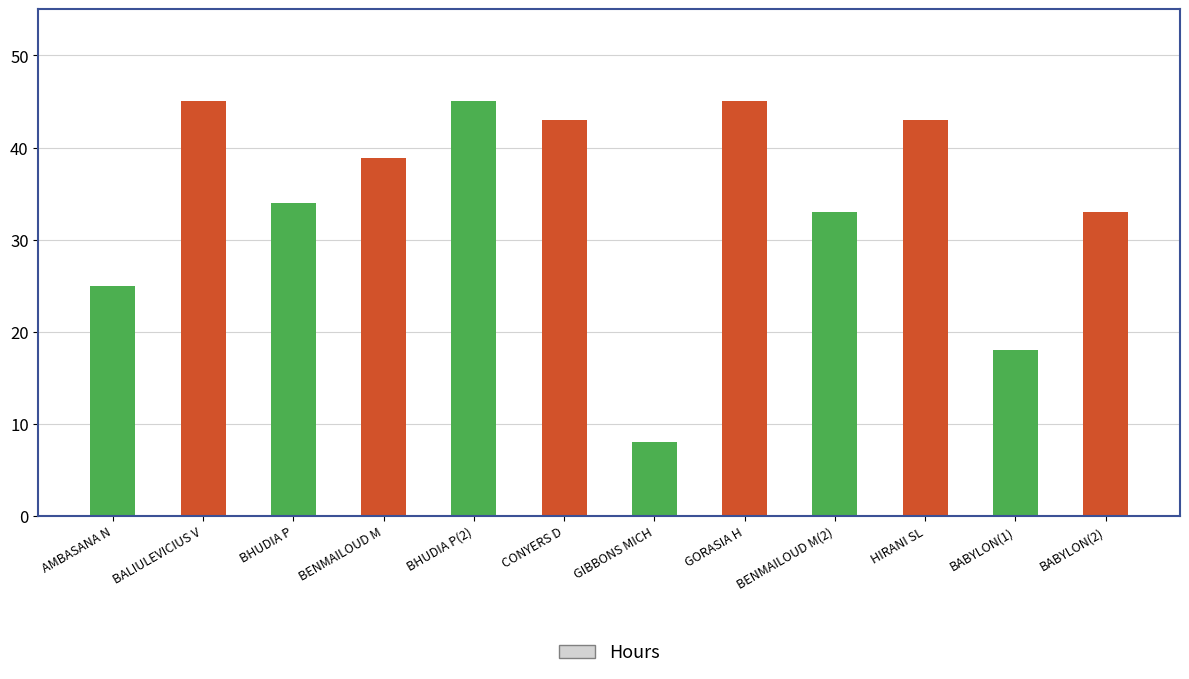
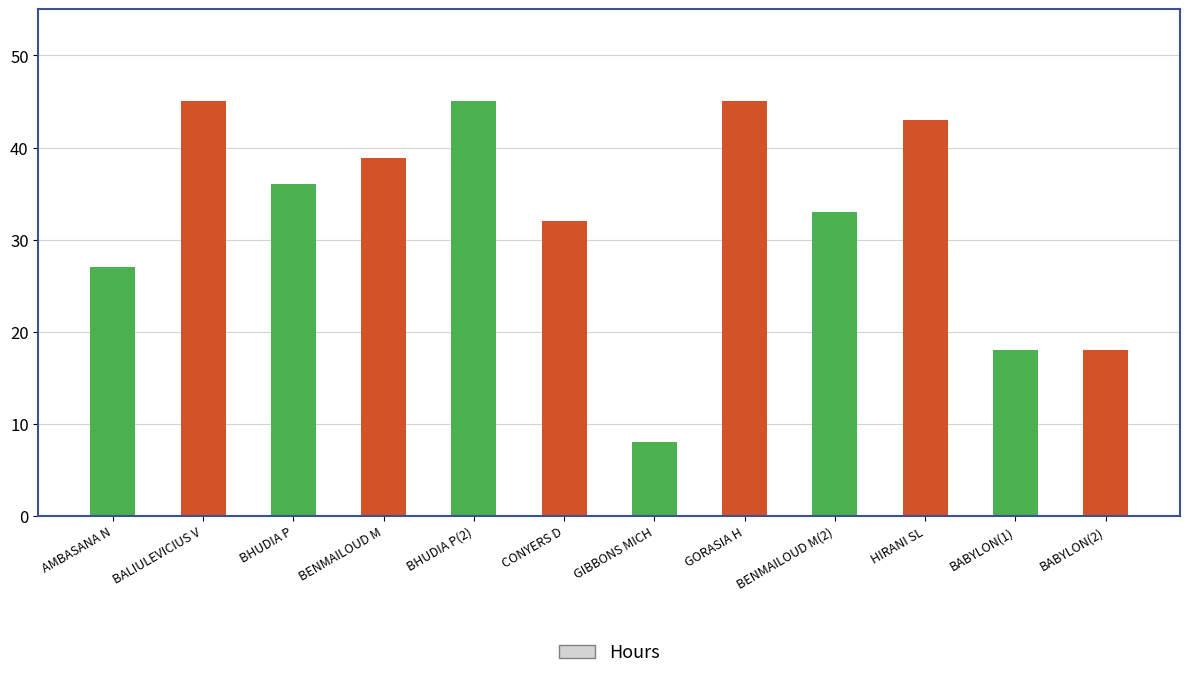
  {
-   "AMBASANA N": 25,
+   "AMBASANA N": 27,
    "BALIULEVICIUS V": 45,
-   "BHUDIA P": 34,
+   "BHUDIA P": 36,
    "BENMAILOUD M": 39,
    "BHUDIA P(2)": 45,
-   "CONYERS D": 43,
+   "CONYERS D": 32,
    "GIBBONS MICH": 8,
    "GORASIA H": 45,
    "BENMAILOUD M(2)": 33,
    "HIRANI SL": 43,
    "BABYLON(1)": 18,
-   "BABYLON(2)": 33
+   "BABYLON(2)": 18
  }
